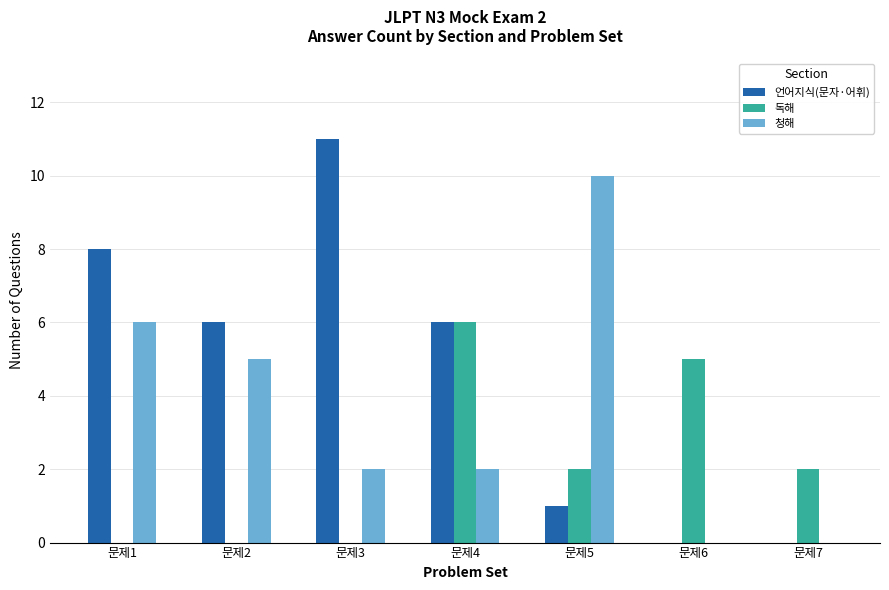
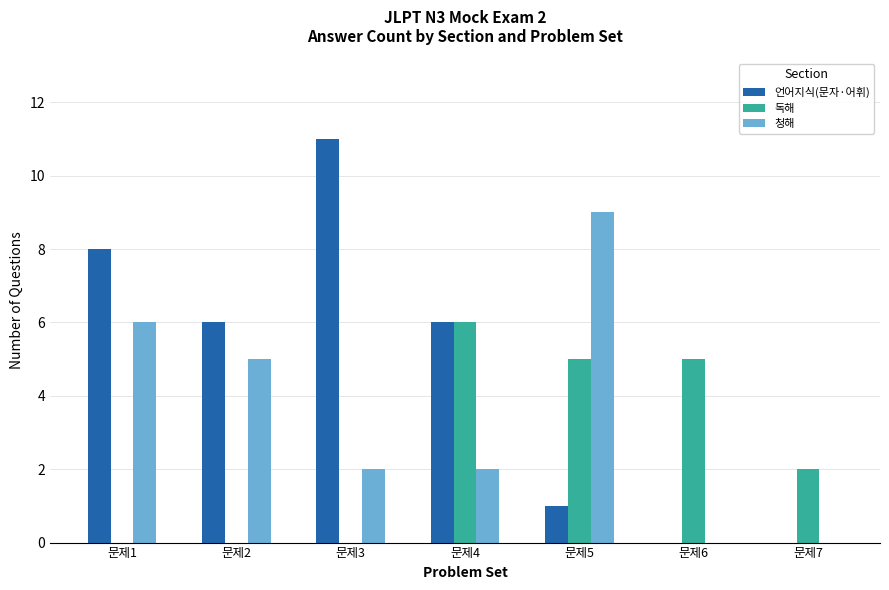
  {
    "언어지식(문자·어휘)": {
      "문제1": 8,
      "문제2": 6,
      "문제3": 11,
      "문제4": 6,
      "문제5": 1,
      "문제6": 0,
      "문제7": 0
    },
    "독해": {
      "문제1": 0,
      "문제2": 0,
      "문제3": 0,
      "문제4": 6,
-     "문제5": 2,
+     "문제5": 5,
      "문제6": 5,
      "문제7": 2
    },
    "청해": {
      "문제1": 6,
      "문제2": 5,
      "문제3": 2,
      "문제4": 2,
-     "문제5": 10,
+     "문제5": 9,
      "문제6": 0,
      "문제7": 0
    }
  }
